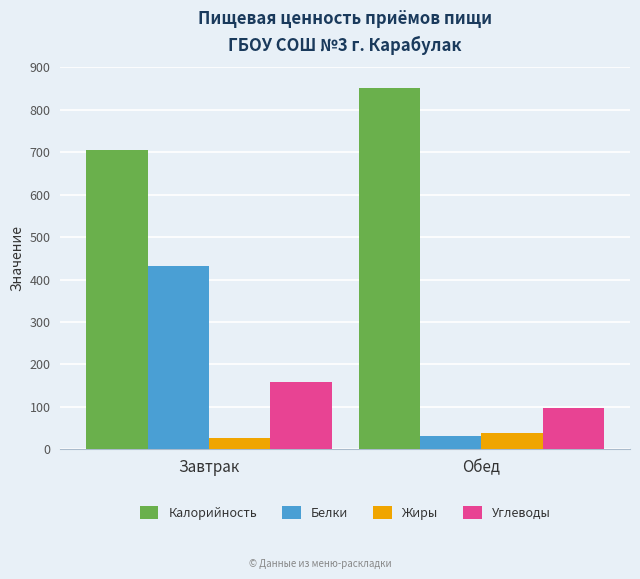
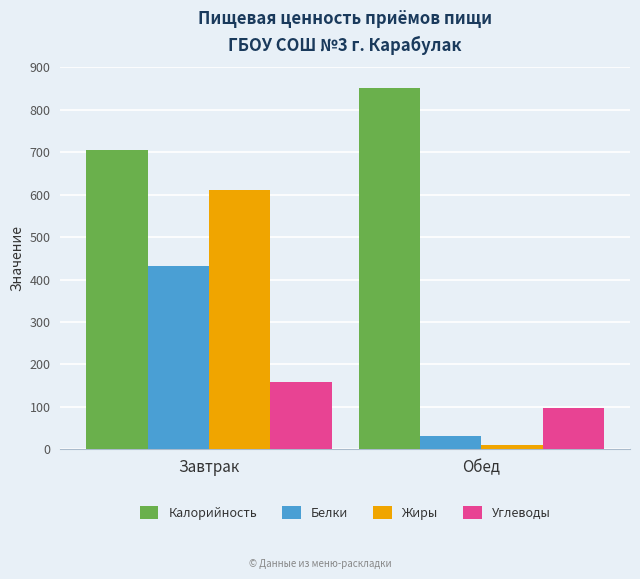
  {
    "Калорийность": {
      "Завтрак": 710,
      "Обед": 850
    },
    "Белки": {
      "Завтрак": 430,
      "Обед": 30
    },
    "Жиры": {
-     "Завтрак": 30,
-     "Обед": 40
+     "Завтрак": 610,
+     "Обед": 10
    },
    "Углеводы": {
      "Завтрак": 160,
      "Обед": 100
    }
  }
